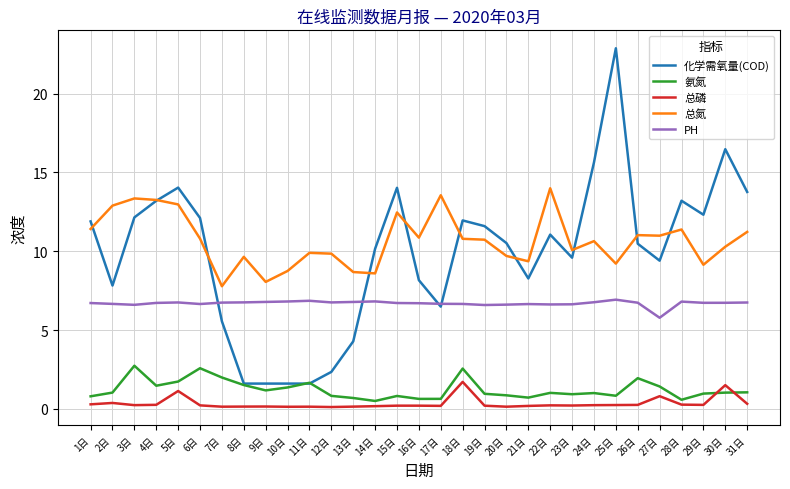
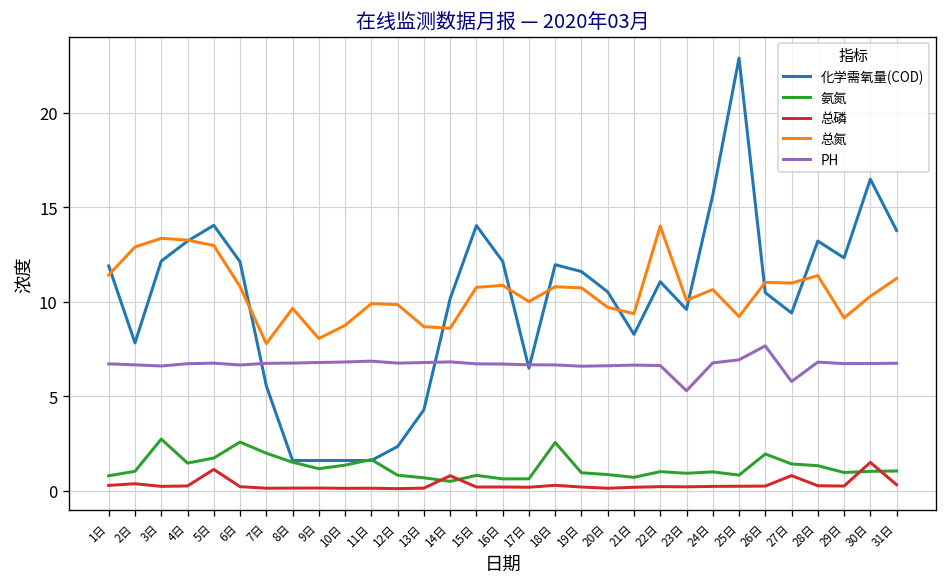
  {
    "化学需氧量(COD)": {
      "1日": 11.9,
      "2日": 7.8,
      "3日": 12.1,
      "5日": 14.0,
      "6日": 12.1,
      "7日": 5.6,
      "9日": 1.6,
      "10日": 1.6,
      "12日": 2.3,
      "13日": 4.3,
      "14日": 10.2,
      "15日": 14.0,
-     "16日": 8.2,
+     "16日": 12.1,
      "17日": 6.5,
      "18日": 12.0,
      "19日": 11.6,
      "20日": 10.5,
      "21日": 8.3,
      "22日": 11.1,
      "23日": 9.6,
      "24日": 15.6,
      "25日": 22.9,
      "26日": 10.5,
      "27日": 9.4,
      "28日": 13.2,
      "29日": 12.3,
      "30日": 16.5,
      "31日": 13.8
    },
    "氨氮": {
      "1日": 0.8,
      "2日": 1.0,
      "3日": 2.7,
      "4日": 1.5,
      "5日": 1.7,
      "6日": 2.6,
      "7日": 2.0,
      "9日": 1.2,
      "10日": 1.4,
      "12日": 0.8,
      "13日": 0.7,
      "14日": 0.5,
      "15日": 0.8,
      "16日": 0.6,
      "17日": 0.6,
      "18日": 2.6,
      "19日": 1.0,
      "20日": 0.9,
      "21日": 0.7,
      "22日": 1.0,
      "23日": 0.9,
      "24日": 1.0,
      "25日": 0.8,
      "26日": 1.9,
      "27日": 1.4,
-     "28日": 0.6,
+     "28日": 1.3,
      "29日": 1.0,
      "30日": 1.0,
      "31日": 1.0
    },
    "总磷": {
      "1日": 0.3,
      "2日": 0.4,
      "3日": 0.2,
      "4日": 0.3,
      "5日": 1.1,
      "6日": 0.2,
      "7日": 0.1,
      "8日": 0.1,
      "9日": 0.1,
      "10日": 0.1,
      "11日": 0.1,
      "12日": 0.1,
      "13日": 0.1,
-     "14日": 0.2,
+     "14日": 0.8,
      "15日": 0.2,
      "16日": 0.2,
      "17日": 0.2,
-     "18日": 1.7,
+     "18日": 0.3,
      "19日": 0.2,
      "20日": 0.1,
      "21日": 0.2,
      "22日": 0.2,
      "23日": 0.2,
      "24日": 0.2,
      "25日": 0.2,
      "26日": 0.2,
      "27日": 0.8,
      "28日": 0.3,
      "29日": 0.2,
      "30日": 1.5,
      "31日": 0.3
    },
    "总氮": {
      "1日": 11.4,
      "2日": 12.9,
      "3日": 13.3,
      "5日": 13.0,
      "6日": 10.8,
      "7日": 7.8,
      "8日": 9.6,
      "9日": 8.1,
      "10日": 8.7,
      "11日": 9.9,
      "12日": 9.8,
      "13日": 8.7,
      "14日": 8.6,
-     "15日": 12.5,
+     "15日": 10.8,
      "16日": 10.9,
-     "17日": 13.6,
+     "17日": 10.0,
      "18日": 10.8,
      "19日": 10.7,
      "20日": 9.7,
      "21日": 9.4,
      "22日": 14.0,
      "23日": 10.1,
      "24日": 10.6,
      "25日": 9.2,
      "26日": 11.0,
      "27日": 11.0,
      "28日": 11.4,
      "29日": 9.1,
      "30日": 10.3,
      "31日": 11.2
    },
    "PH": {
      "1日": 6.7,
      "2日": 6.7,
      "3日": 6.6,
      "4日": 6.7,
      "5日": 6.7,
      "6日": 6.6,
      "7日": 6.7,
      "8日": 6.8,
      "9日": 6.8,
      "10日": 6.8,
      "11日": 6.9,
      "12日": 6.8,
      "13日": 6.8,
      "14日": 6.8,
      "15日": 6.7,
      "16日": 6.7,
      "17日": 6.7,
      "18日": 6.7,
      "19日": 6.6,
      "20日": 6.6,
      "21日": 6.6,
      "22日": 6.6,
-     "23日": 6.6,
+     "23日": 5.3,
      "24日": 6.8,
      "25日": 6.9,
-     "26日": 6.7,
+     "26日": 7.7,
      "27日": 5.8,
      "28日": 6.8,
      "29日": 6.7,
      "30日": 6.7,
      "31日": 6.7
    }
  }
